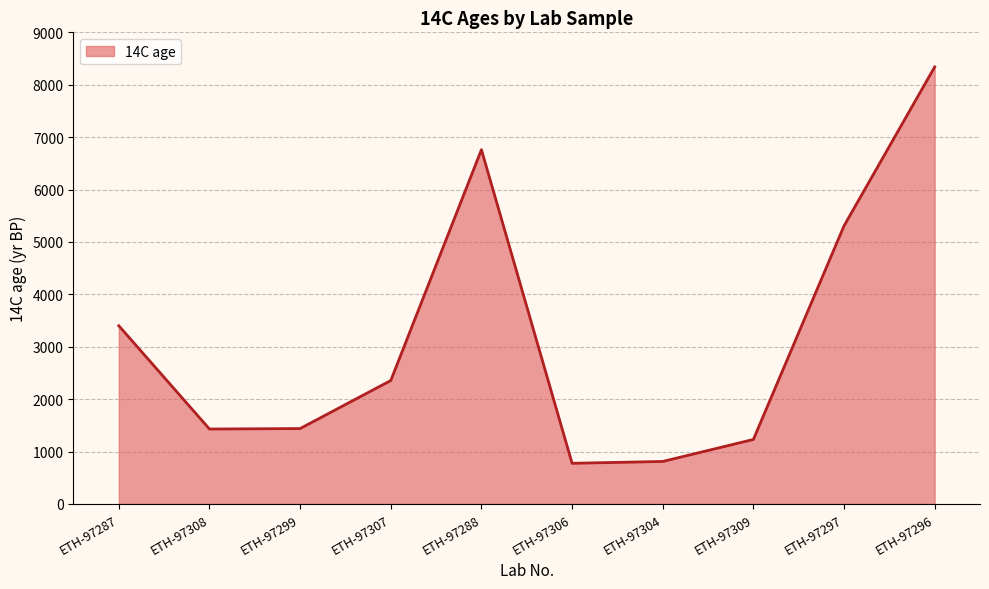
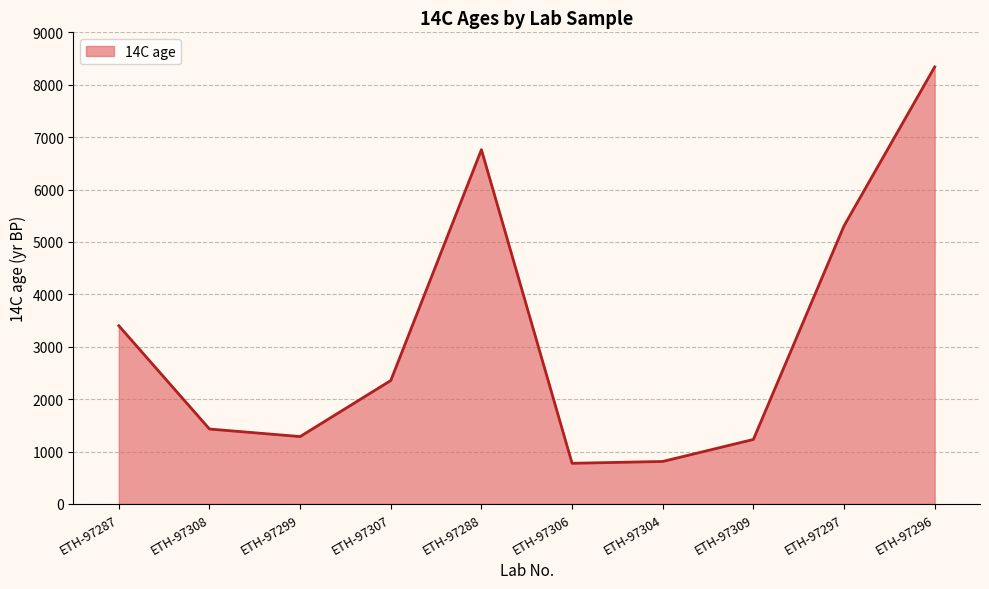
  {
    "ETH-97287": 3400,
    "ETH-97308": 1400,
-   "ETH-97299": 1400,
+   "ETH-97299": 1300,
    "ETH-97307": 2400,
    "ETH-97288": 6800,
    "ETH-97306": 800,
    "ETH-97304": 800,
    "ETH-97309": 1200,
    "ETH-97297": 5300,
    "ETH-97296": 8300
  }
